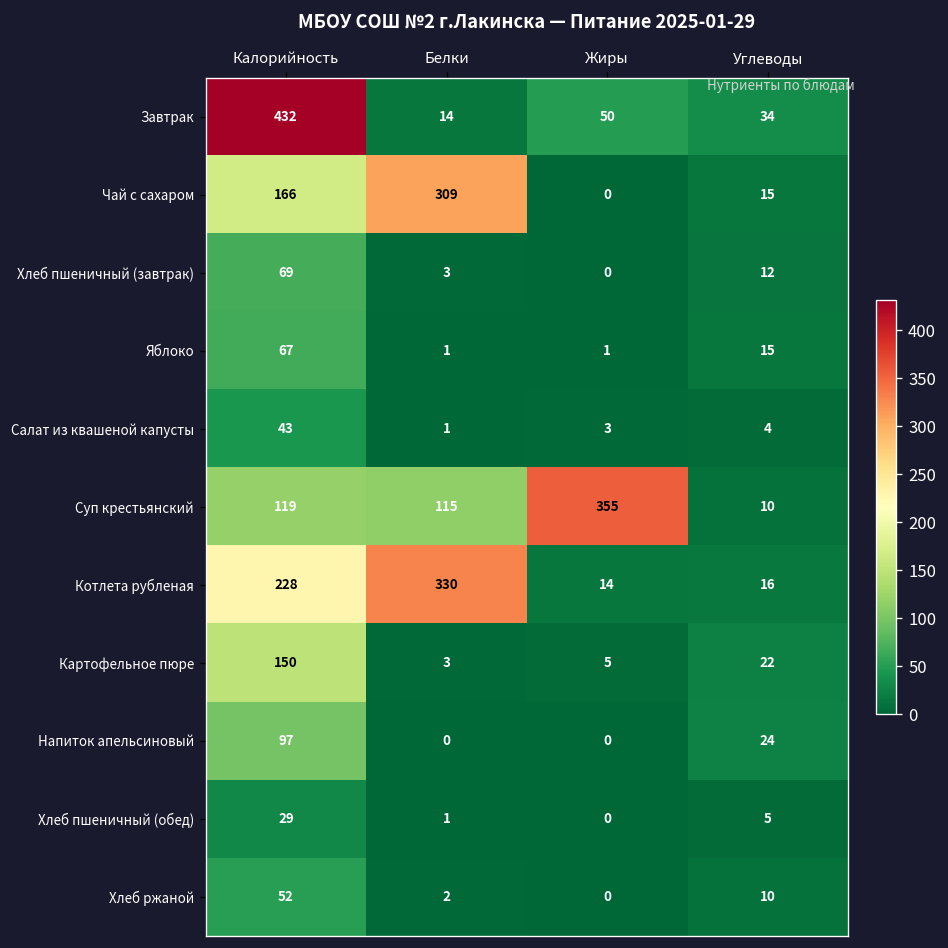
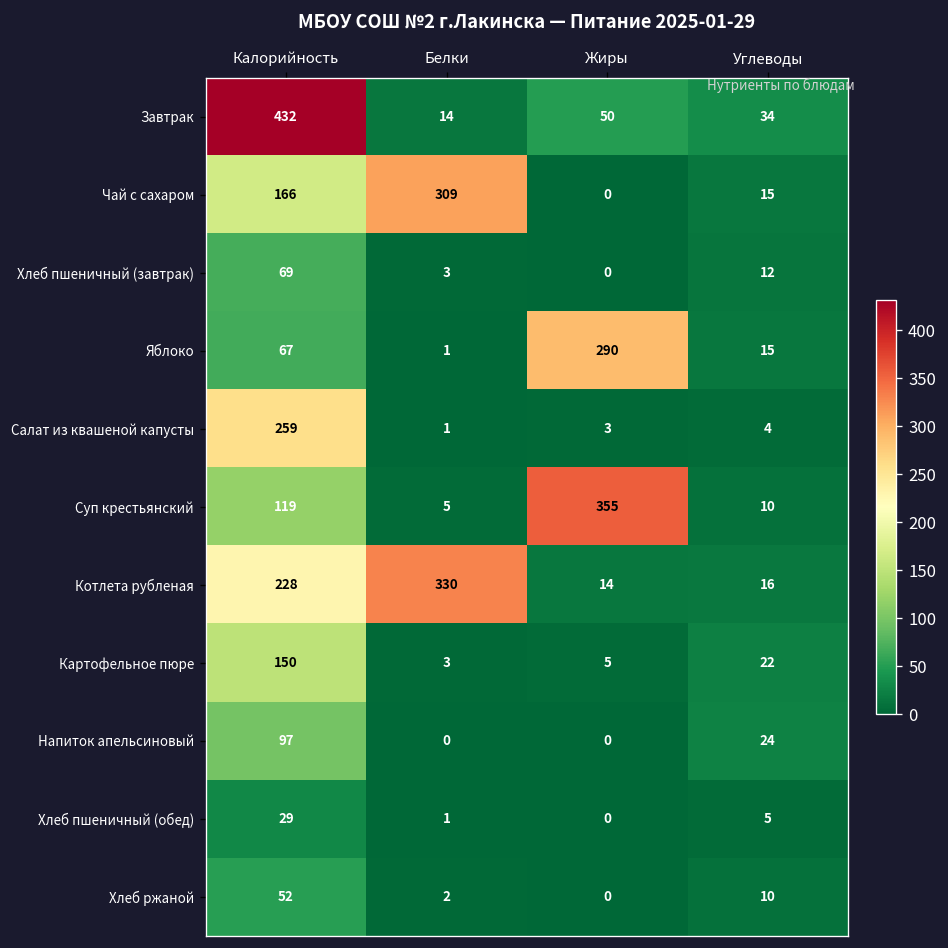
  {
    "Завтрак": {
      "Калорийность": 432,
      "Белки": 14,
      "Жиры": 50
    },
    "Чай с сахаром": {
      "Калорийность": 166,
      "Белки": 309,
      "Жиры": 0,
      "Углеводы": 15
    },
    "Хлеб пшеничный (завтрак)": {
      "Калорийность": 69,
      "Белки": 3,
      "Жиры": 0,
      "Углеводы": 12
    },
    "Яблоко": {
      "Калорийность": 67,
      "Белки": 1,
-     "Жиры": 1,
+     "Жиры": 290,
      "Углеводы": 15
    },
    "Салат из квашеной капусты": {
-     "Калорийность": 43,
+     "Калорийность": 259,
      "Белки": 1,
      "Жиры": 3,
      "Углеводы": 4
    },
    "Суп крестьянский": {
      "Калорийность": 119,
-     "Белки": 115,
+     "Белки": 5,
      "Жиры": 355,
      "Углеводы": 10
    },
    "Котлета рубленая": {
      "Калорийность": 228,
      "Белки": 330,
      "Жиры": 14,
      "Углеводы": 16
    },
    "Картофельное пюре": {
      "Калорийность": 150,
      "Белки": 3,
      "Жиры": 5,
      "Углеводы": 22
    },
    "Напиток апельсиновый": {
      "Калорийность": 97,
      "Белки": 0,
      "Жиры": 0,
      "Углеводы": 24
    },
    "Хлеб пшеничный (обед)": {
      "Калорийность": 29,
      "Белки": 1,
      "Жиры": 0,
      "Углеводы": 5
    },
    "Хлеб ржаной": {
      "Калорийность": 52,
      "Белки": 2,
      "Жиры": 0,
      "Углеводы": 10
    }
  }
